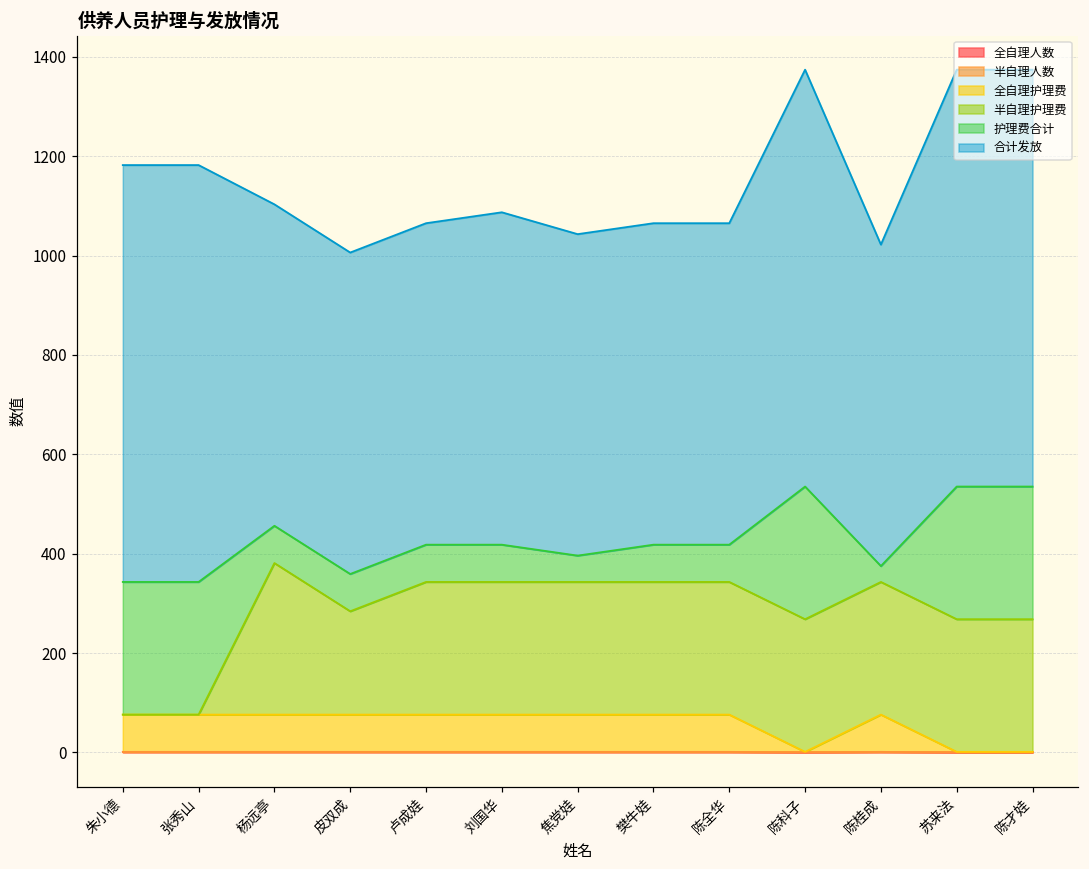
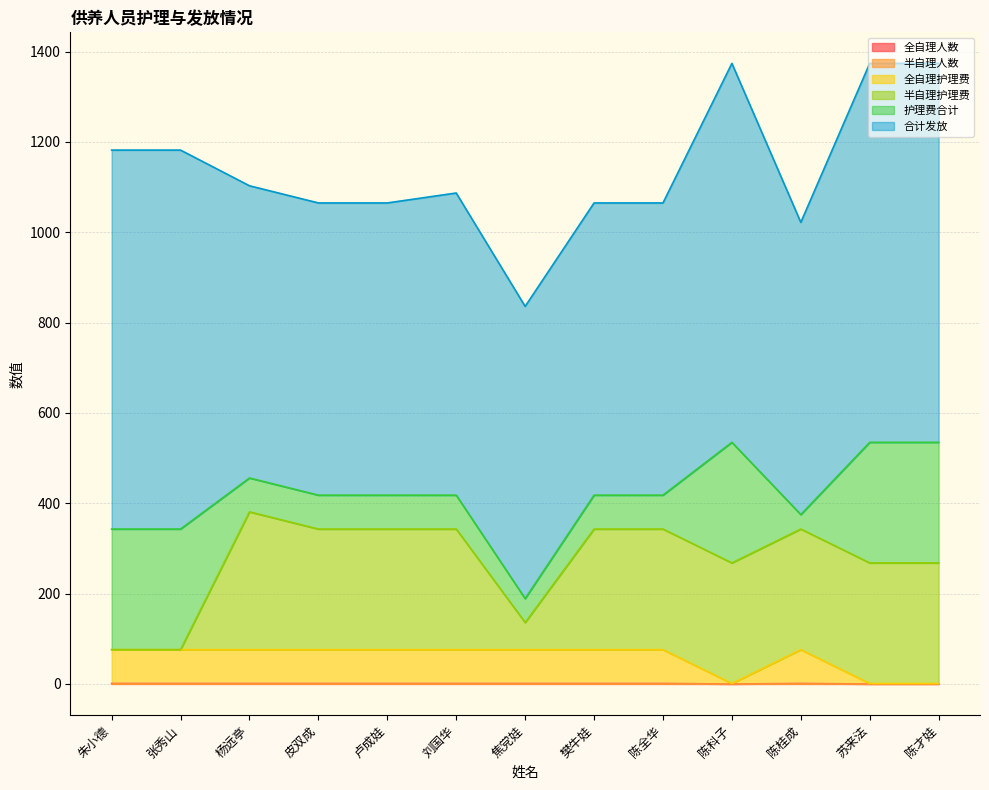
  {
    "半自理人数": {
      "朱小德": 0,
      "张秀山": 0,
      "杨远亭": 0,
      "皮双成": 0,
      "卢成娃": 0,
      "刘国华": 0,
      "焦党娃": 0,
      "樊牛娃": 0,
      "陈全华": 0,
      "陈桂成": 0
    },
    "全自理护理费": {
      "杨远亭": 80,
      "皮双成": 80,
      "卢成娃": 80,
      "刘国华": 80,
      "焦党娃": 80,
      "樊牛娃": 80,
      "陈全华": 80,
      "陈桂成": 80
    },
    "半自理护理费": {
      "杨远亭": 310,
-     "皮双成": 210,
+     "皮双成": 270,
      "卢成娃": 270,
      "刘国华": 270,
-     "焦党娃": 270,
+     "焦党娃": 60,
      "樊牛娃": 270,
      "陈全华": 270,
      "陈科子": 270,
      "陈桂成": 270,
      "苏来法": 270,
      "陈才娃": 270
    },
    "护理费合计": {
      "朱小德": 270,
      "张秀山": 270,
      "杨远亭": 80,
      "皮双成": 80,
      "卢成娃": 80,
      "刘国华": 80,
      "焦党娃": 50,
      "樊牛娃": 80,
      "陈全华": 80,
      "陈科子": 270,
      "陈桂成": 30,
      "苏来法": 270,
      "陈才娃": 270
    },
    "合计发放": {
      "朱小德": 840,
      "张秀山": 840,
      "杨远亭": 650,
      "皮双成": 650,
      "卢成娃": 650,
      "刘国华": 670,
      "焦党娃": 650,
      "樊牛娃": 650,
      "陈全华": 650,
      "陈科子": 840,
      "陈桂成": 650
    }
  }
